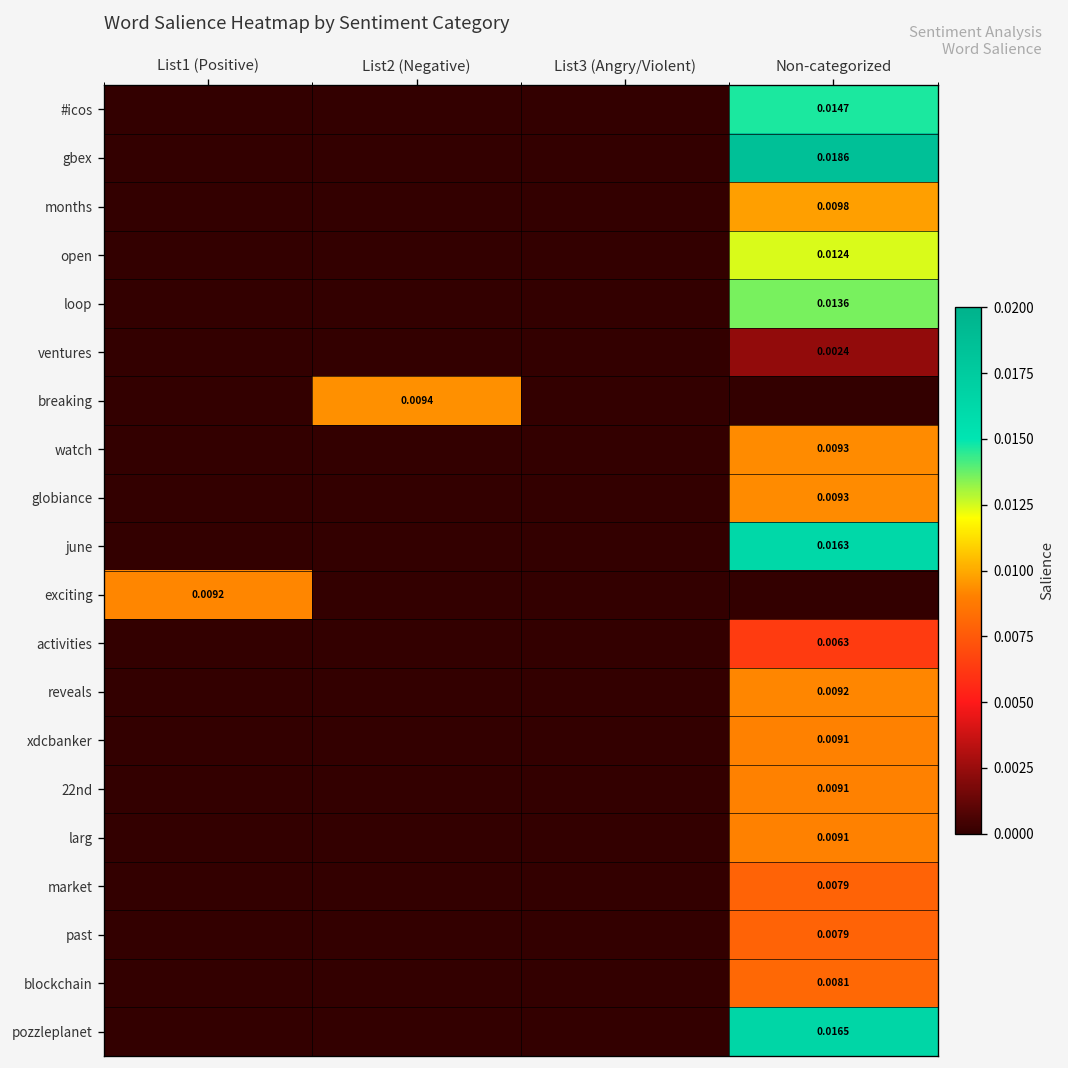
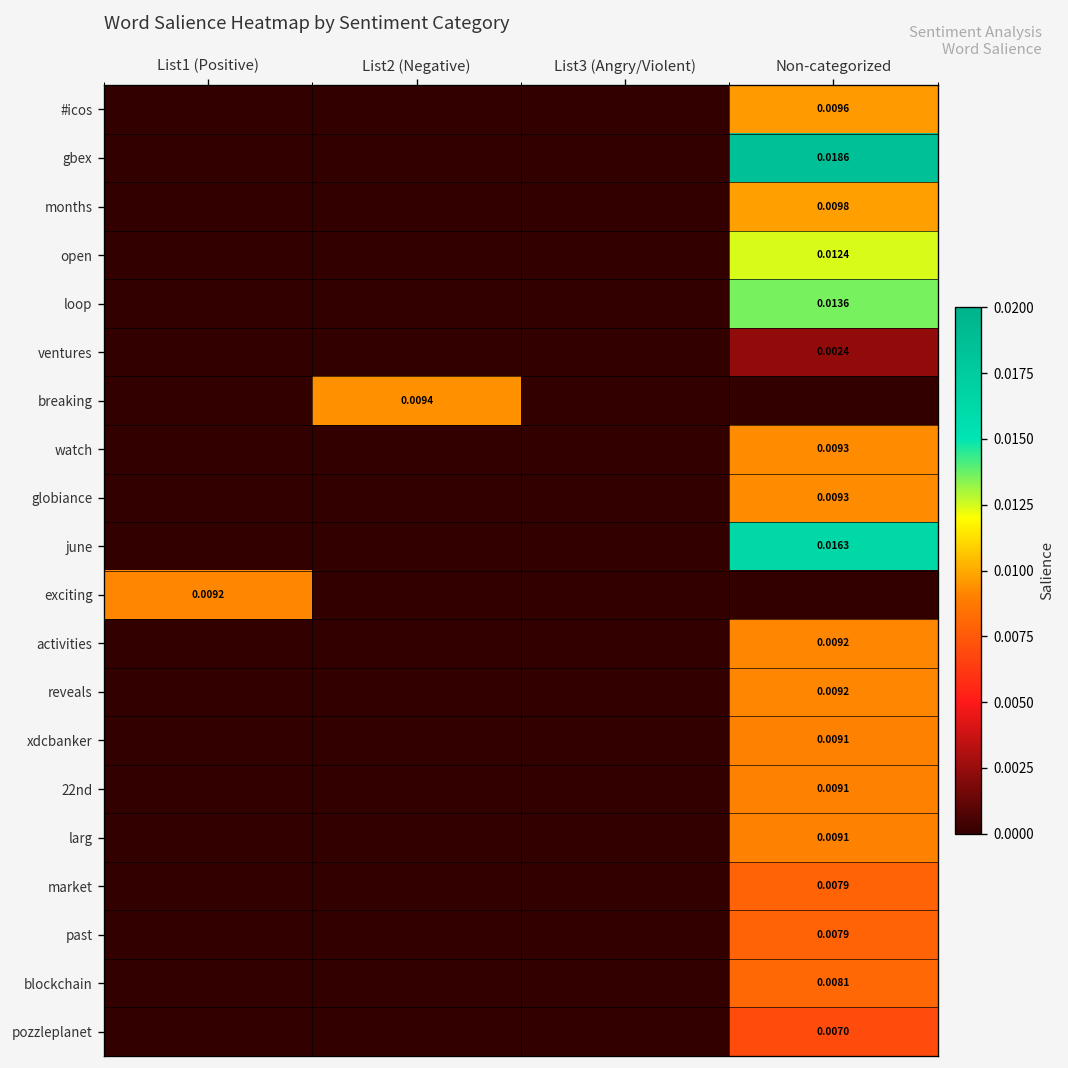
  {
    "#icos": {
-     "Non-categorized": 0.0147
+     "Non-categorized": 0.0096
    },
    "gbex": {
      "Non-categorized": 0.0186
    },
    "months": {
      "Non-categorized": 0.0098
    },
    "open": {
      "Non-categorized": 0.0124
    },
    "loop": {
      "Non-categorized": 0.0136
    },
    "ventures": {
      "Non-categorized": 0.0024
    },
    "breaking": {
      "List2 (Negative)": 0.0094
    },
    "watch": {
      "Non-categorized": 0.0093
    },
    "globiance": {
      "Non-categorized": 0.0093
    },
    "june": {
      "Non-categorized": 0.0163
    },
    "exciting": {
      "List1 (Positive)": 0.0092
    },
    "activities": {
-     "Non-categorized": 0.0063
+     "Non-categorized": 0.0092
    },
    "reveals": {
      "Non-categorized": 0.0092
    },
    "xdcbanker": {
      "Non-categorized": 0.0091
    },
    "22nd": {
      "Non-categorized": 0.0091
    },
    "larg": {
      "Non-categorized": 0.0091
    },
    "market": {
      "Non-categorized": 0.0079
    },
    "past": {
      "Non-categorized": 0.0079
    },
    "blockchain": {
      "Non-categorized": 0.0081
    },
    "pozzleplanet": {
-     "Non-categorized": 0.0165
+     "Non-categorized": 0.0070
    }
  }
